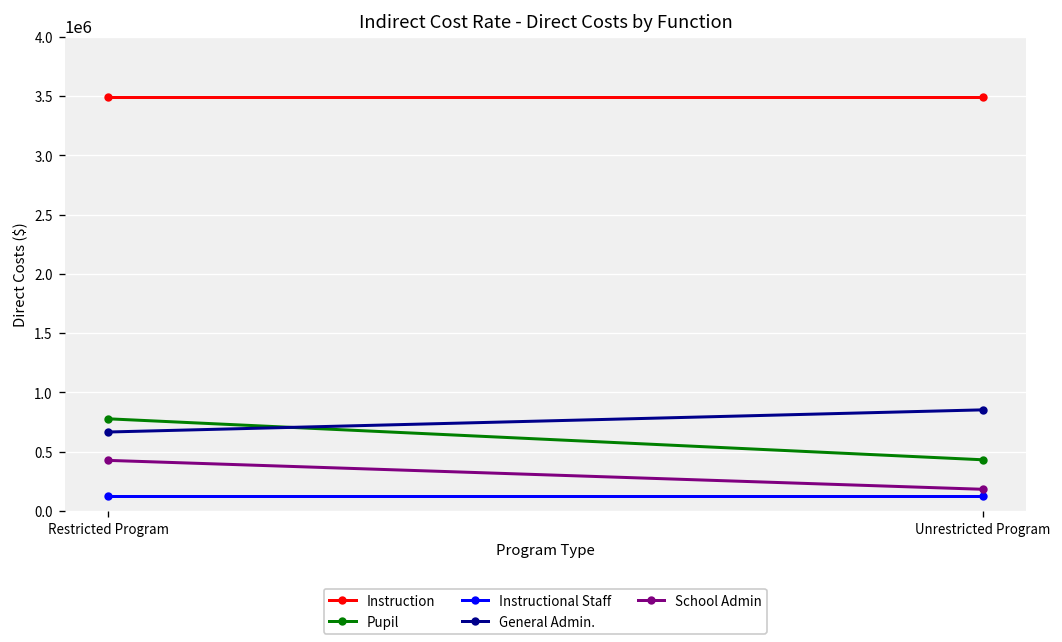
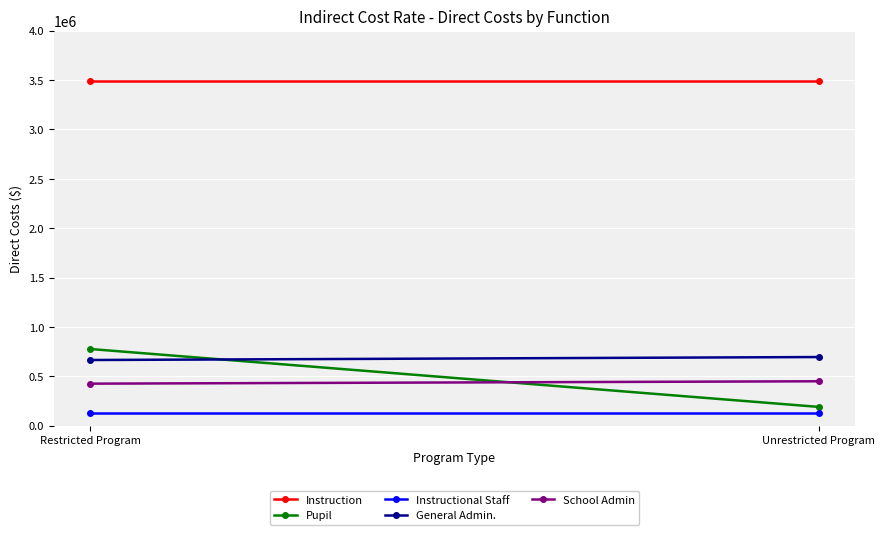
  {
    "Instruction": {
      "Restricted Program": 3500000,
      "Unrestricted Program": 3500000
    },
    "Pupil": {
      "Restricted Program": 800000,
-     "Unrestricted Program": 400000
+     "Unrestricted Program": 200000
    },
    "Instructional Staff": {
      "Restricted Program": 100000,
      "Unrestricted Program": 100000
    },
    "General Admin.": {
      "Restricted Program": 700000,
-     "Unrestricted Program": 900000
+     "Unrestricted Program": 700000
    },
    "School Admin": {
      "Restricted Program": 400000,
-     "Unrestricted Program": 200000
+     "Unrestricted Program": 500000
    }
  }
